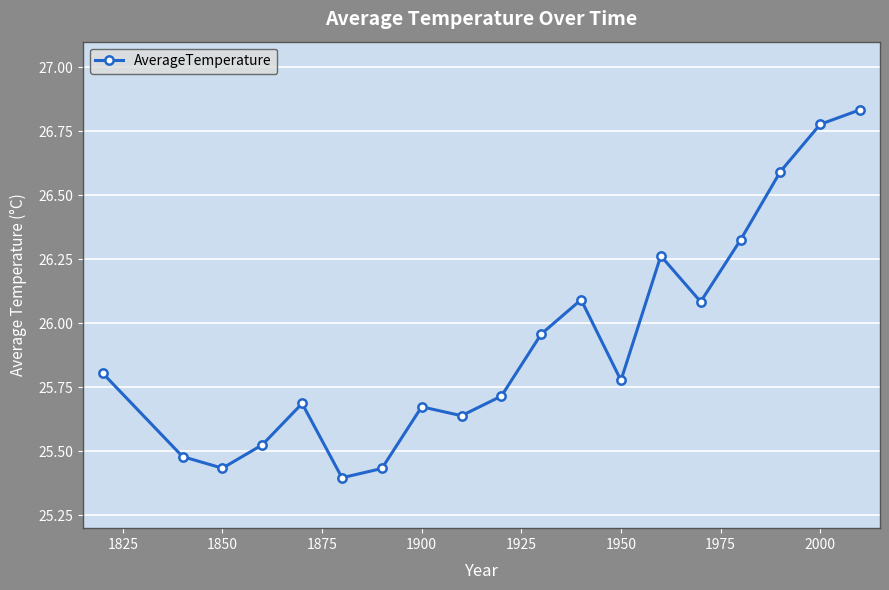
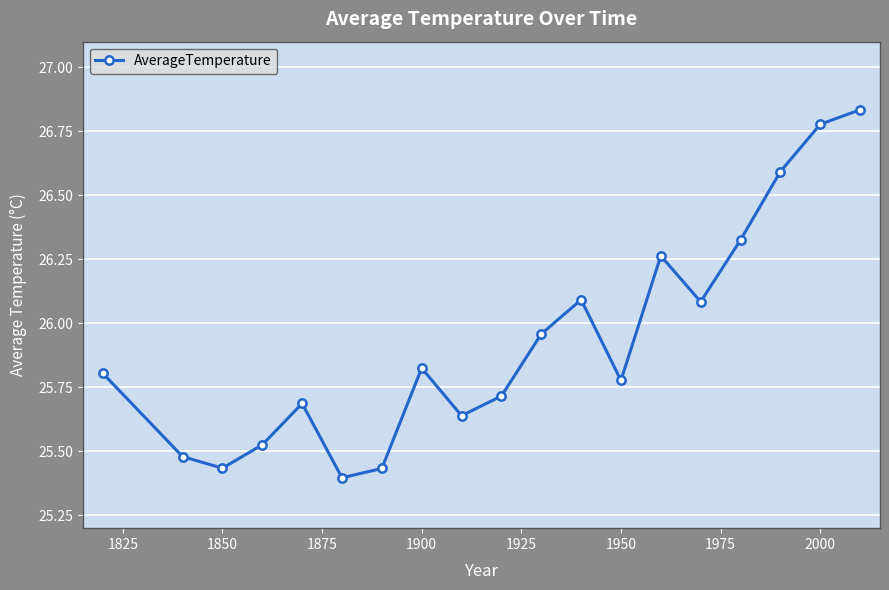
  {
    "1850": 25.43,
-   "1900": 25.67,
+   "1900": 25.83,
    "1950": 25.78,
    "2000": 26.78
  }
